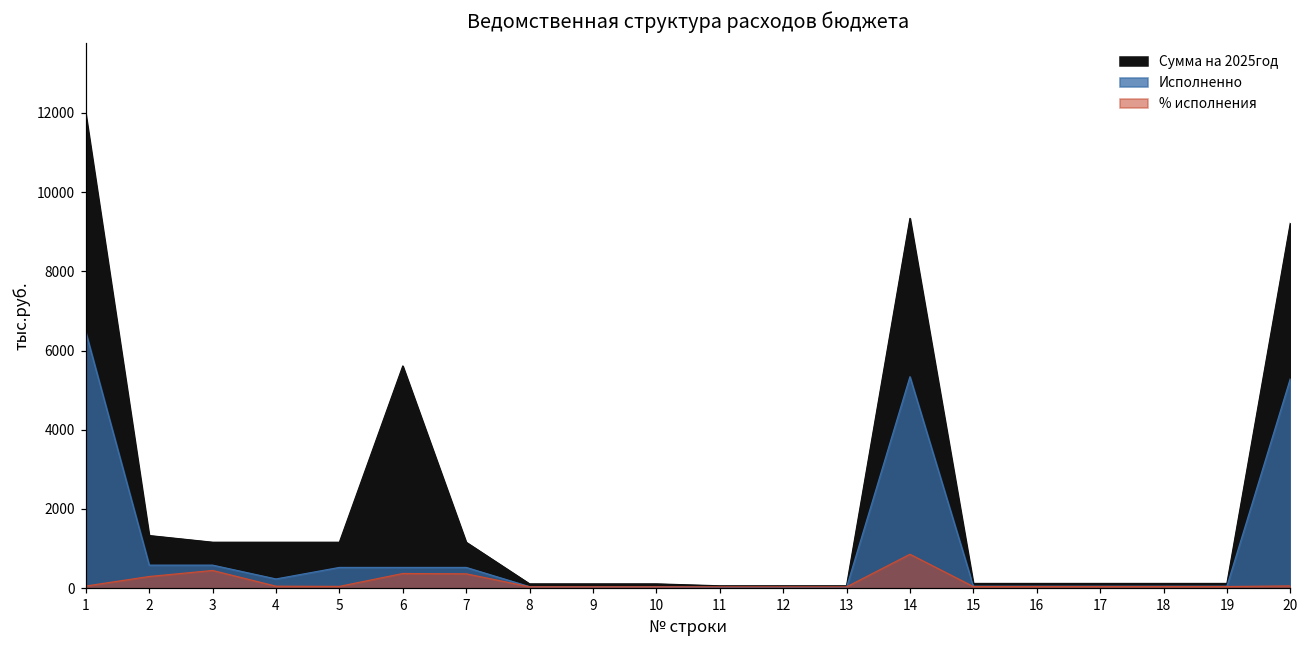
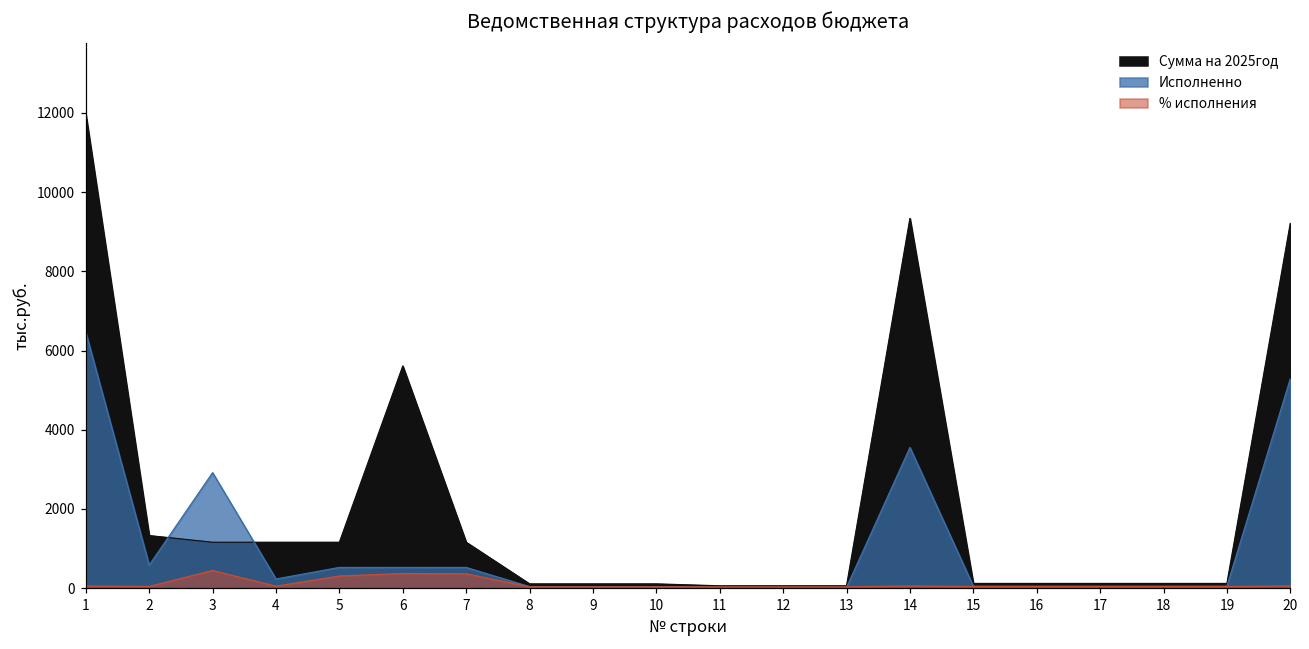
  {
    "Сумма на 2025год": {
      "1": 12000,
      "2": 1300,
      "3": 1200,
      "4": 1200,
      "5": 1200,
      "6": 5600,
      "7": 1200,
      "8": 100,
      "9": 100,
      "10": 100,
      "14": 9300,
      "20": 9200
    },
    "Исполненно": {
      "1": 6500,
      "2": 600,
-     "3": 600,
+     "3": 2900,
      "4": 200,
      "5": 500,
      "6": 500,
      "7": 500,
-     "14": 5300,
+     "14": 3600,
      "20": 5300
    },
    "% исполнения": {
      "1": 100,
-     "2": 300,
+     "2": 0,
      "3": 400,
      "4": 100,
-     "5": 0,
+     "5": 300,
      "6": 400,
      "7": 400,
-     "14": 900,
+     "14": 100,
      "20": 100
    }
  }
